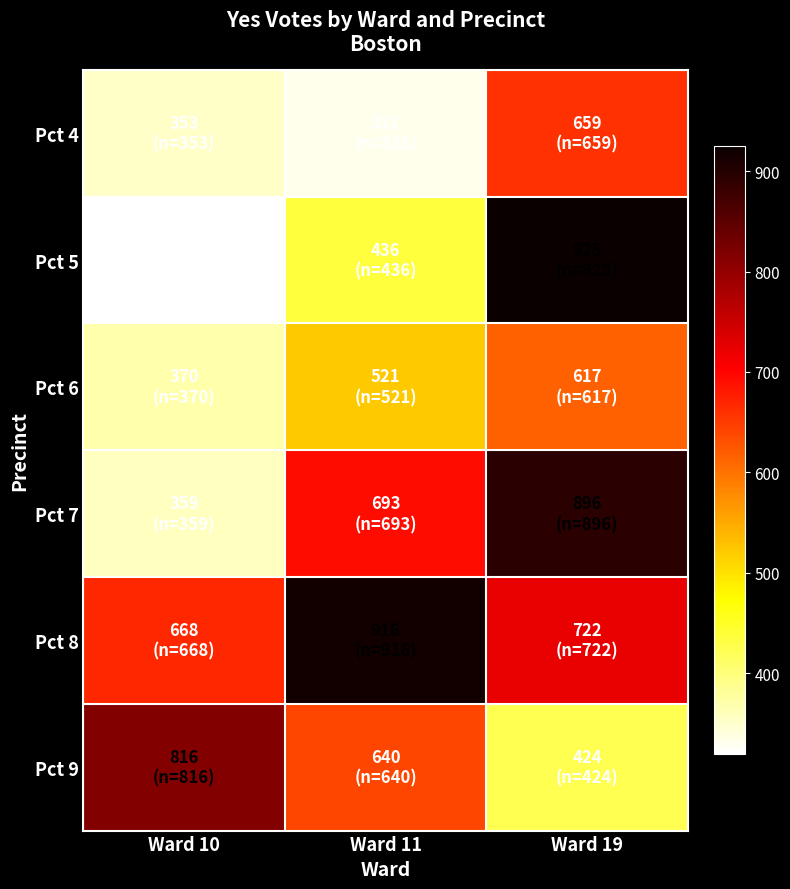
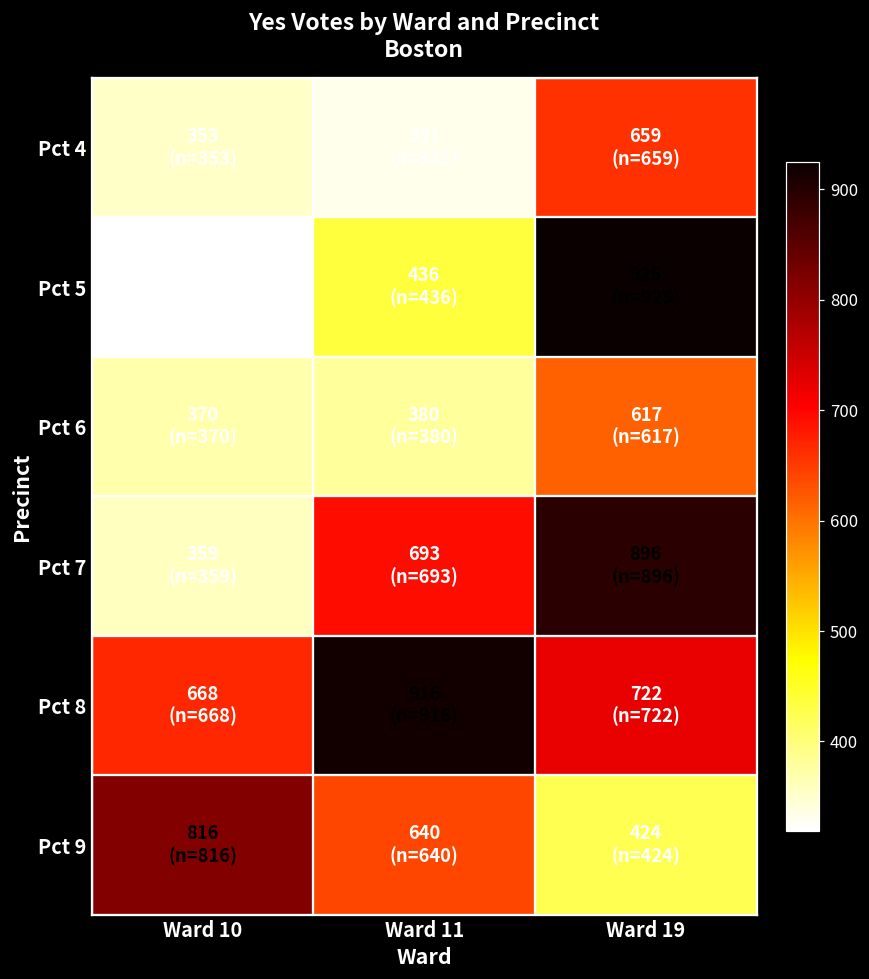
  {
    "Pct 6": {
-     "Ward 11": "521 (n=521)"
+     "Ward 11": "380 (n=380)"
    }
  }
